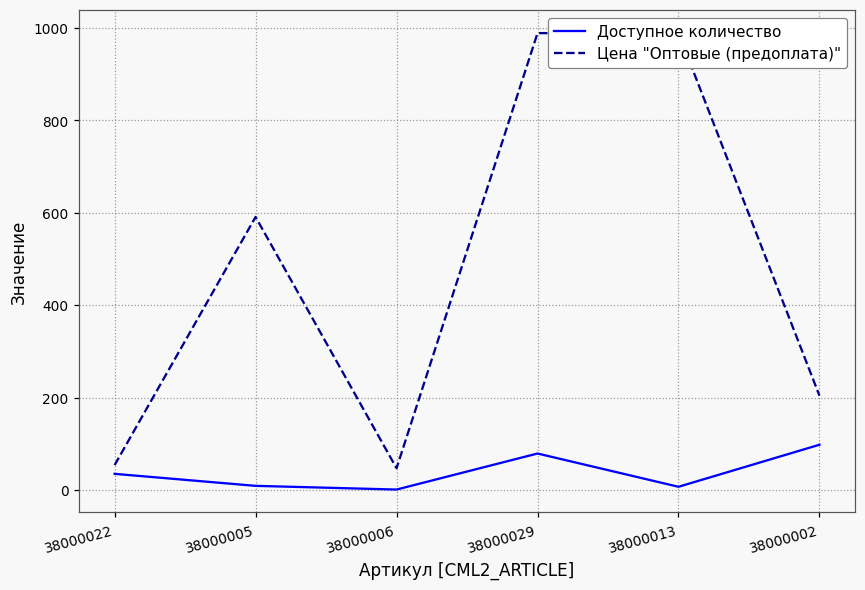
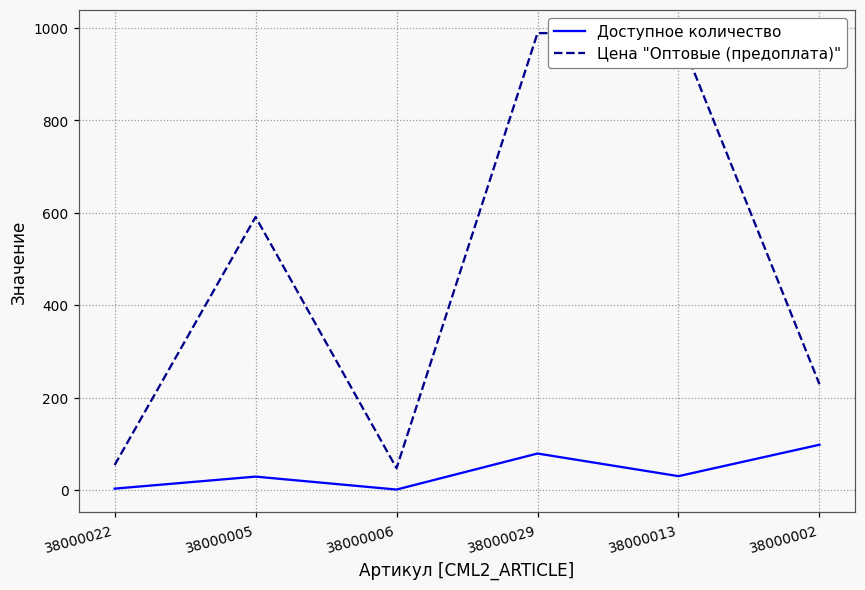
  {
    "Доступное количество": {
-     "38000022": 40,
-     "38000005": 10,
+     "38000022": 0,
+     "38000005": 30,
      "38000006": 0,
      "38000029": 80,
-     "38000013": 10,
+     "38000013": 30,
      "38000002": 100
    },
    "Цена \"Оптовые (предоплата)\"": {
      "38000022": 50,
      "38000005": 590,
      "38000006": 50,
      "38000029": 990,
-     "38000002": 200
+     "38000002": 230
    }
  }
